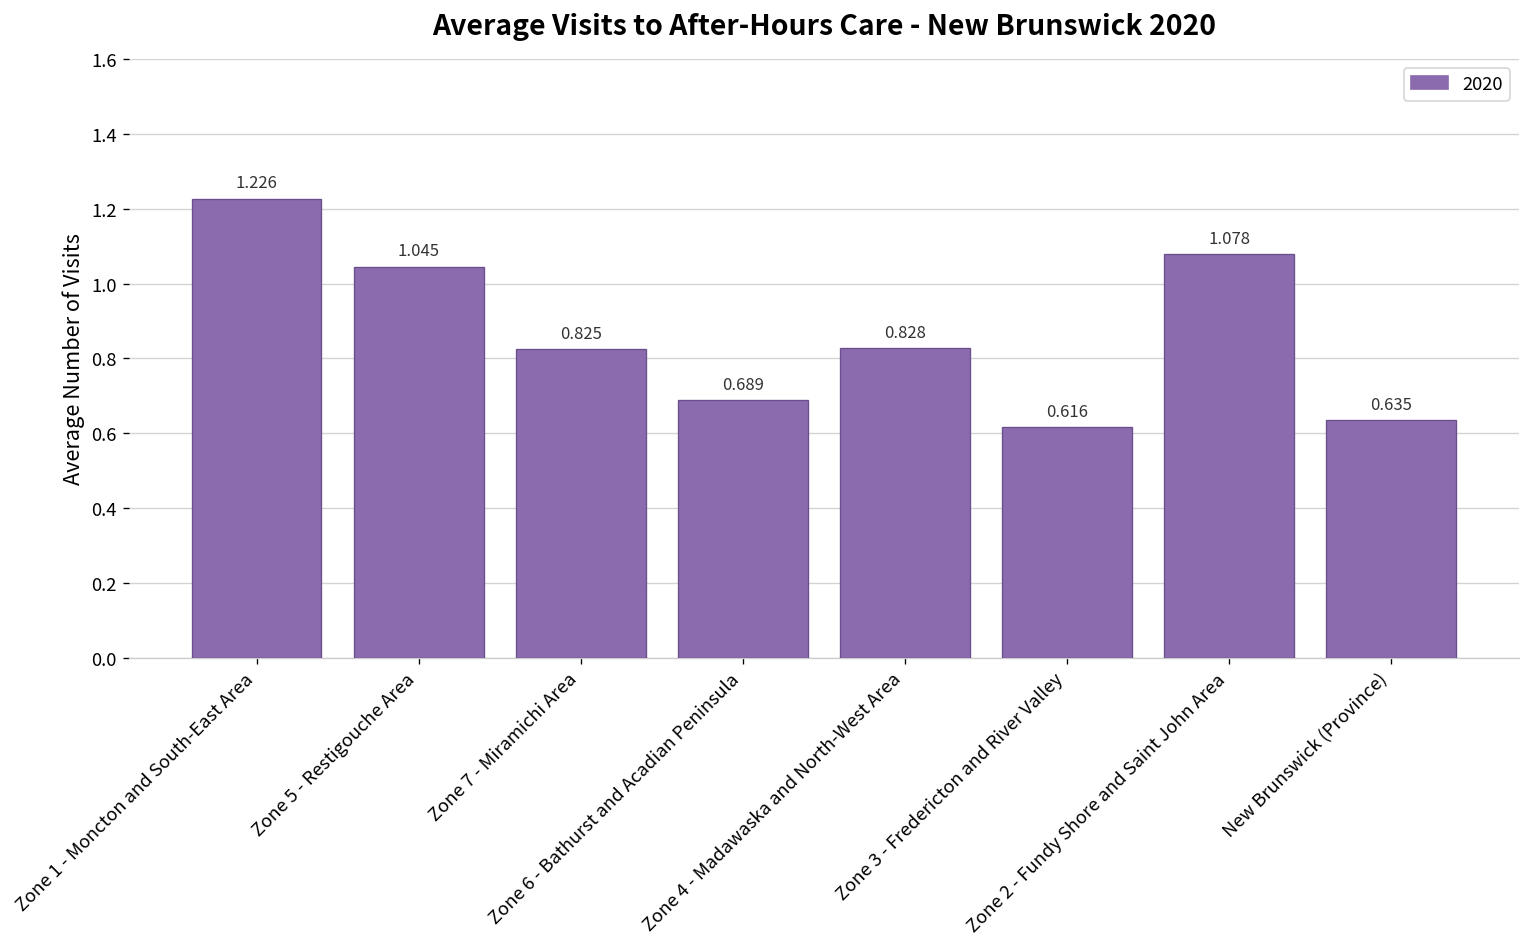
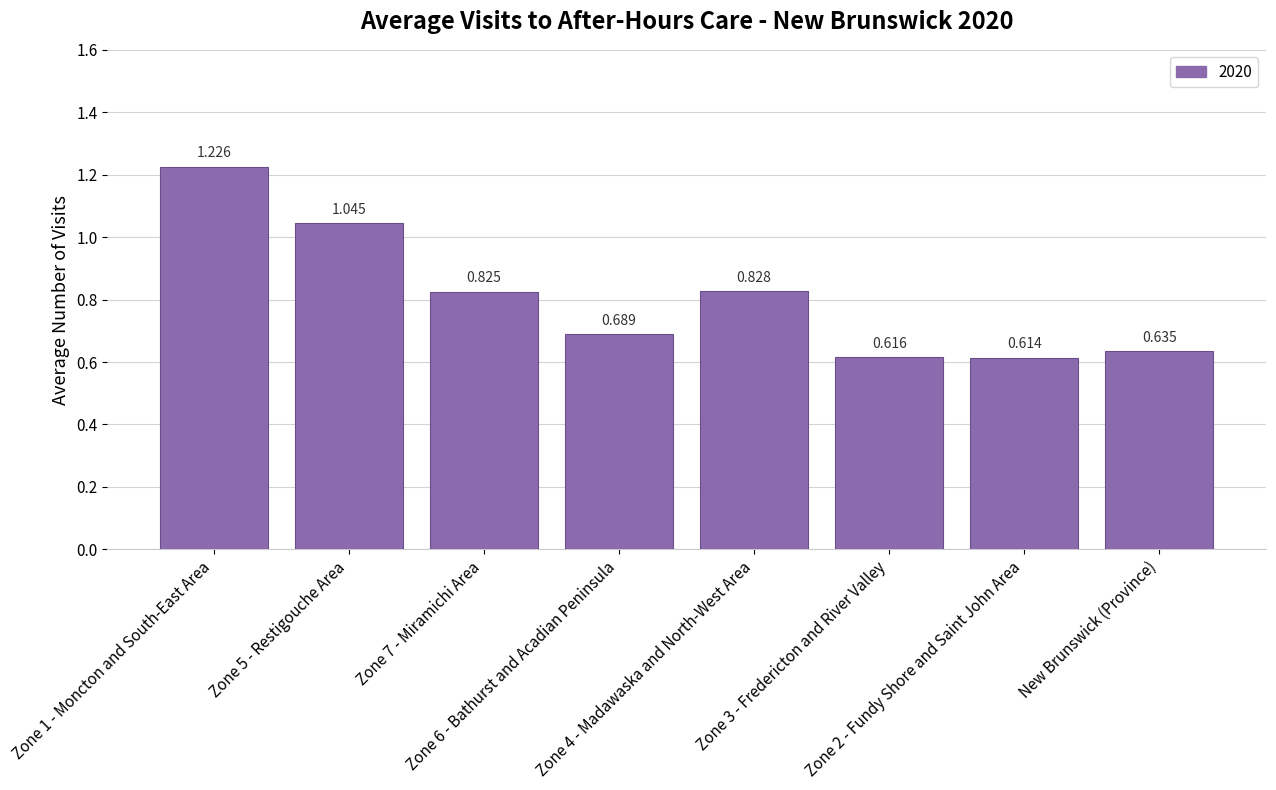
  {
    "Zone 1 - Moncton and South-East Area": 1.226,
    "Zone 5 - Restigouche Area": 1.045,
    "Zone 7 - Miramichi Area": 0.825,
    "Zone 6 - Bathurst and Acadian Peninsula": 0.689,
    "Zone 4 - Madawaska and North-West Area": 0.828,
    "Zone 3 - Fredericton and River Valley": 0.616,
-   "Zone 2 - Fundy Shore and Saint John Area": 1.078,
+   "Zone 2 - Fundy Shore and Saint John Area": 0.614,
    "New Brunswick (Province)": 0.635
  }
